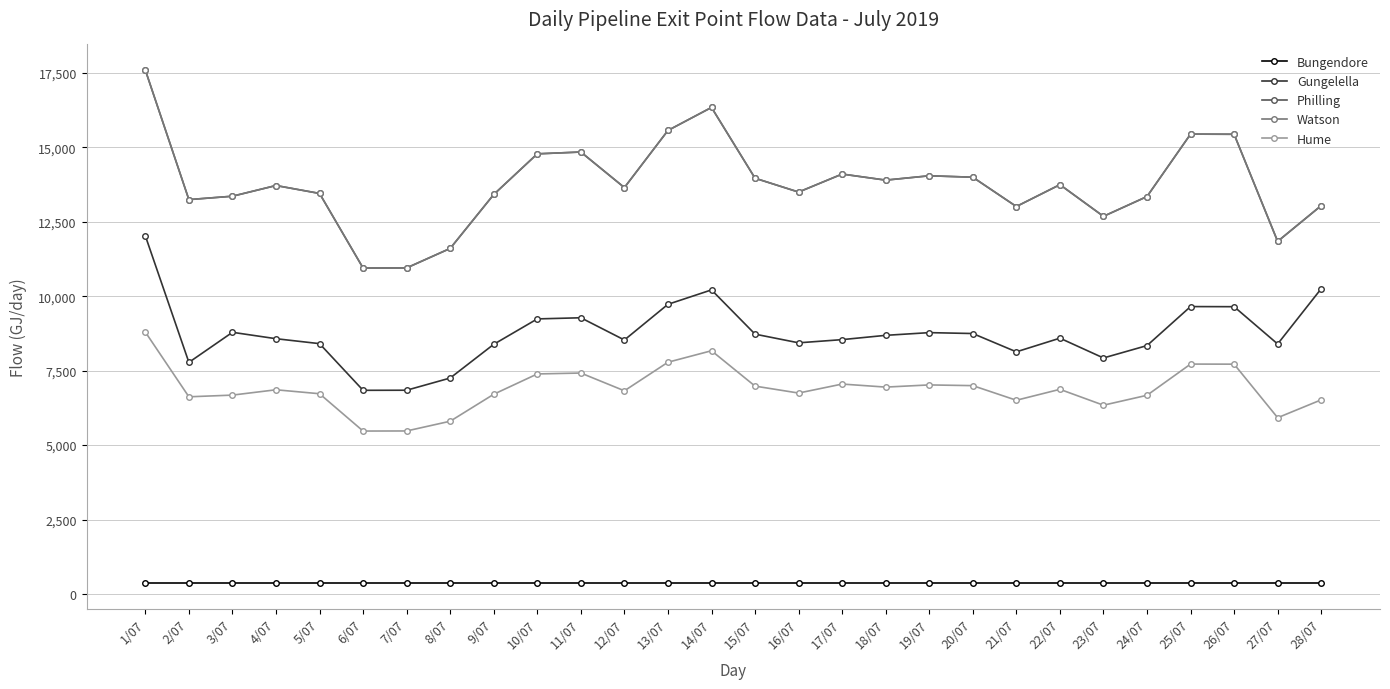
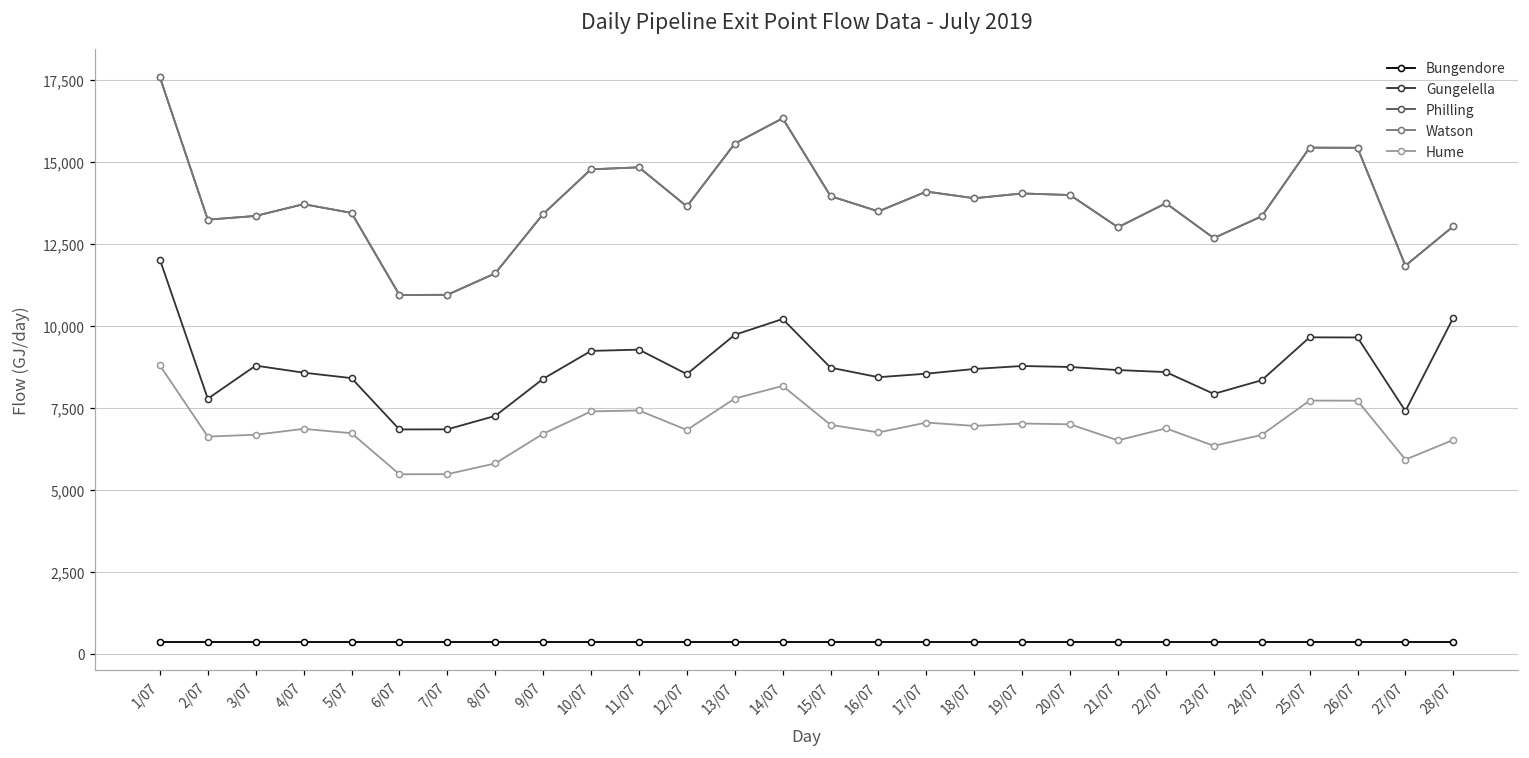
  {
    "Bungendore": {
      "1/07": "400",
      "2/07": "400",
      "3/07": "400",
      "4/07": "400",
      "5/07": "400",
      "6/07": "400",
      "7/07": "400",
      "8/07": "400",
      "9/07": "400",
      "10/07": "400",
      "11/07": "400",
      "12/07": "400",
      "13/07": "400",
      "14/07": "400",
      "15/07": "400",
      "16/07": "400",
      "17/07": "400",
      "18/07": "400",
      "19/07": "400",
      "20/07": "400",
      "21/07": "400",
      "22/07": "400",
      "23/07": "400",
      "24/07": "400",
      "25/07": "400",
      "26/07": "400",
      "27/07": "400",
      "28/07": "400"
    },
    "Gungelella": {
      "1/07": "12,000",
      "2/07": "7,800",
      "3/07": "8,800",
      "4/07": "8,600",
      "5/07": "8,400",
      "6/07": "6,800",
      "7/07": "6,800",
      "8/07": "7,300",
      "9/07": "8,400",
      "10/07": "9,200",
      "11/07": "9,300",
      "12/07": "8,500",
      "13/07": "9,700",
      "14/07": "10,200",
      "15/07": "8,700",
      "16/07": "8,400",
      "17/07": "8,500",
      "18/07": "8,700",
      "19/07": "8,800",
      "20/07": "8,700",
-     "21/07": "8,100",
+     "21/07": "8,700",
      "22/07": "8,600",
      "23/07": "7,900",
      "24/07": "8,300",
      "25/07": "9,700",
      "26/07": "9,600",
-     "27/07": "8,400",
+     "27/07": "7,400",
      "28/07": "10,300"
    }
  }
